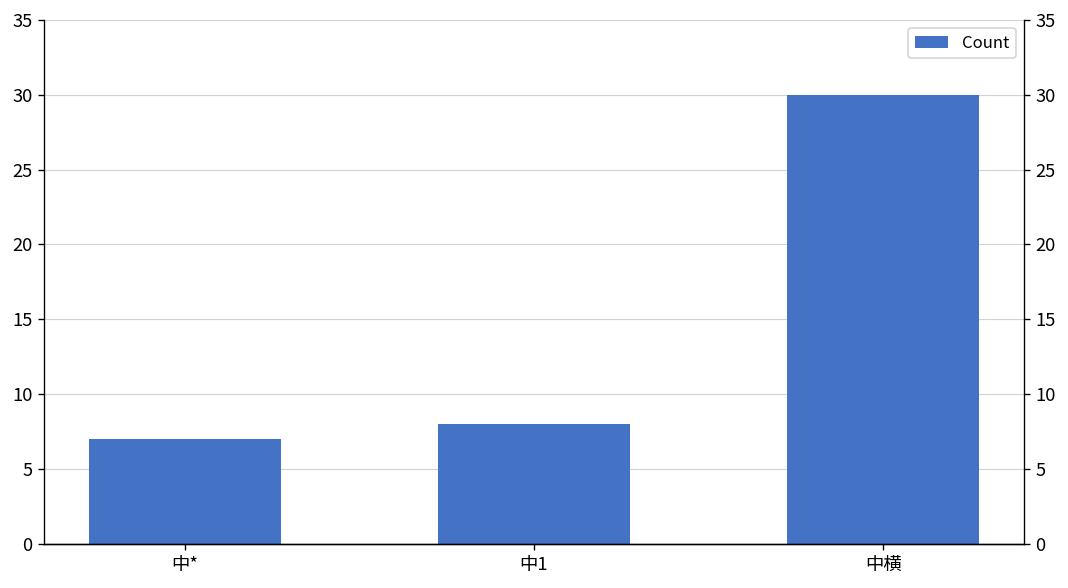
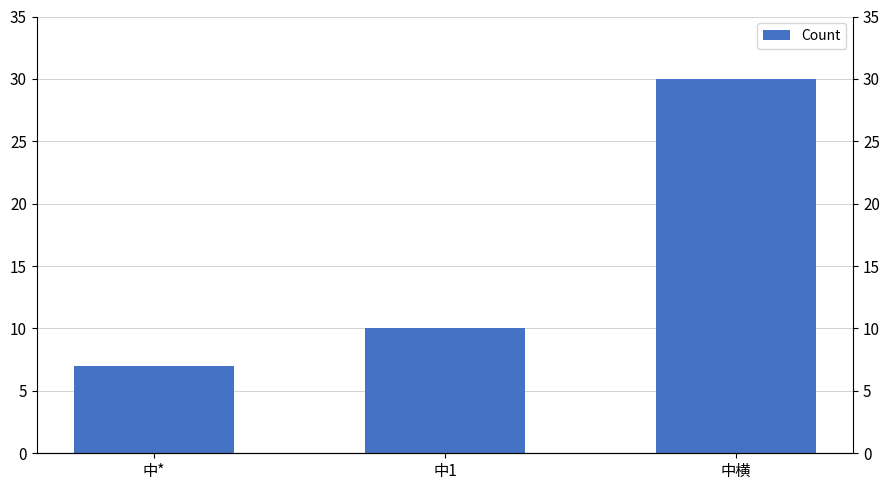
  {
    "中*": 7,
-   "中1": 8,
+   "中1": 10,
    "中横": 30
  }
